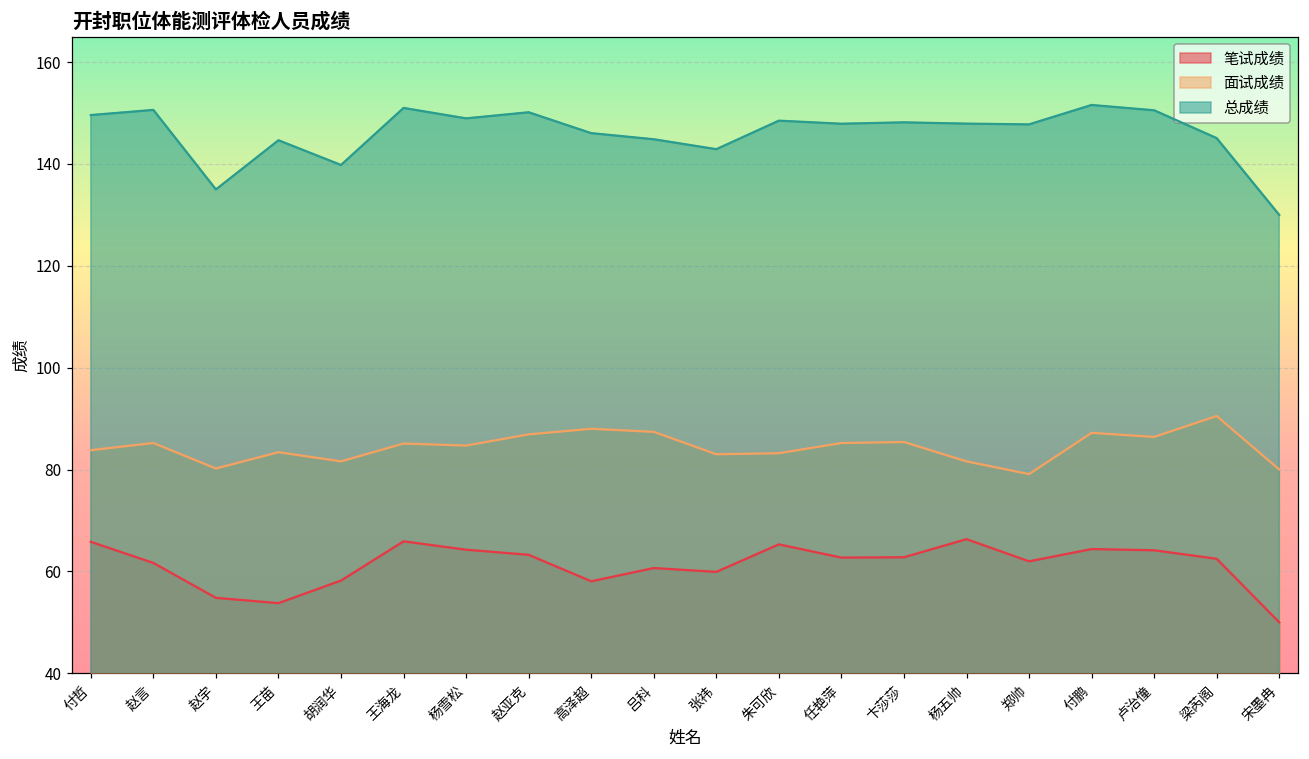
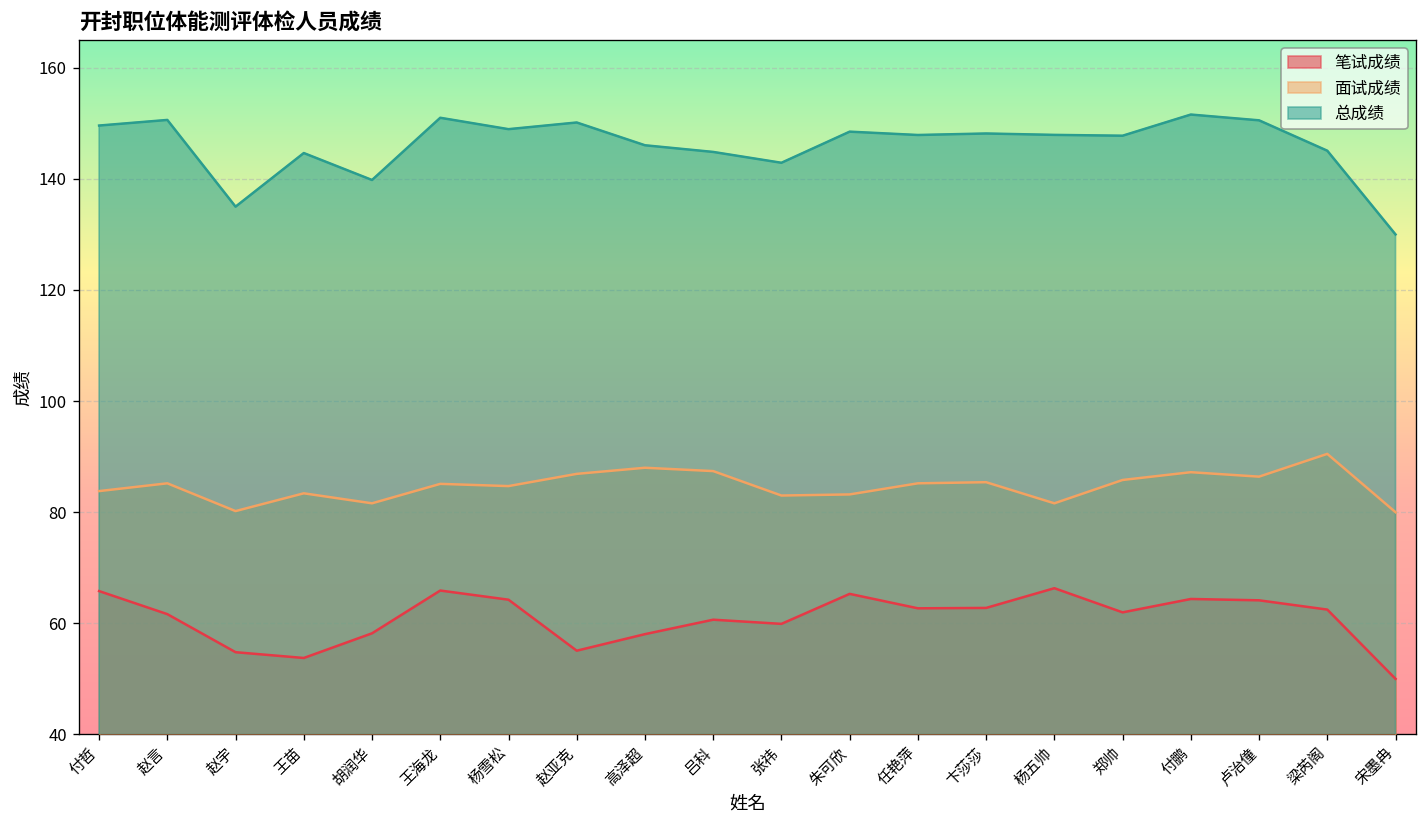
  {
    "笔试成绩": {
      "付哲": 66,
      "赵言": 62,
      "赵宇": 55,
      "王苗": 54,
      "胡润华": 58,
      "王海龙": 66,
      "杨雪松": 64,
-     "赵亚克": 63,
+     "赵亚克": 55,
      "高泽超": 58,
      "吕科": 61,
      "张祎": 60,
      "朱可欣": 65,
      "任艳萍": 63,
      "卞莎莎": 63,
      "杨五帅": 66,
      "郑帅": 62,
      "付鹏": 64,
      "卢治僮": 64,
      "梁芮阁": 62,
      "宋墨冉": 50
    },
    "面试成绩": {
      "付哲": 84,
      "赵言": 85,
      "赵宇": 80,
      "王苗": 83,
      "胡润华": 82,
      "王海龙": 85,
      "杨雪松": 85,
      "赵亚克": 87,
      "高泽超": 88,
      "吕科": 87,
      "张祎": 83,
      "朱可欣": 83,
      "任艳萍": 85,
      "卞莎莎": 85,
      "杨五帅": 82,
-     "郑帅": 79,
+     "郑帅": 86,
      "付鹏": 87,
      "卢治僮": 86,
      "梁芮阁": 91,
      "宋墨冉": 80
    },
    "总成绩": {
      "付哲": 150,
      "赵言": 151,
      "赵宇": 135,
      "王苗": 145,
      "胡润华": 140,
      "王海龙": 151,
      "杨雪松": 149,
      "赵亚克": 150,
      "高泽超": 146,
      "吕科": 145,
      "张祎": 143,
      "朱可欣": 149,
      "任艳萍": 148,
      "卞莎莎": 148,
      "杨五帅": 148,
      "郑帅": 148,
      "付鹏": 152,
      "卢治僮": 151,
      "梁芮阁": 145,
      "宋墨冉": 130
    }
  }
